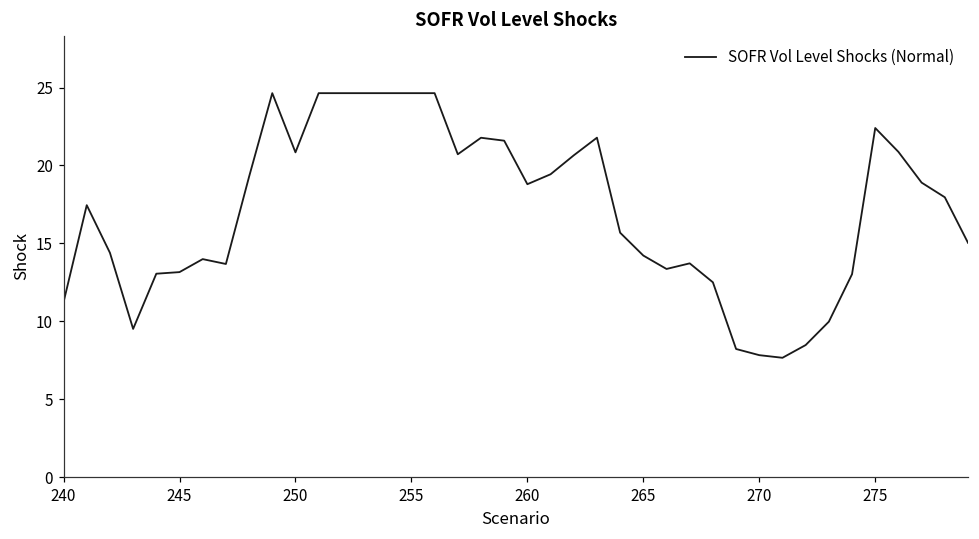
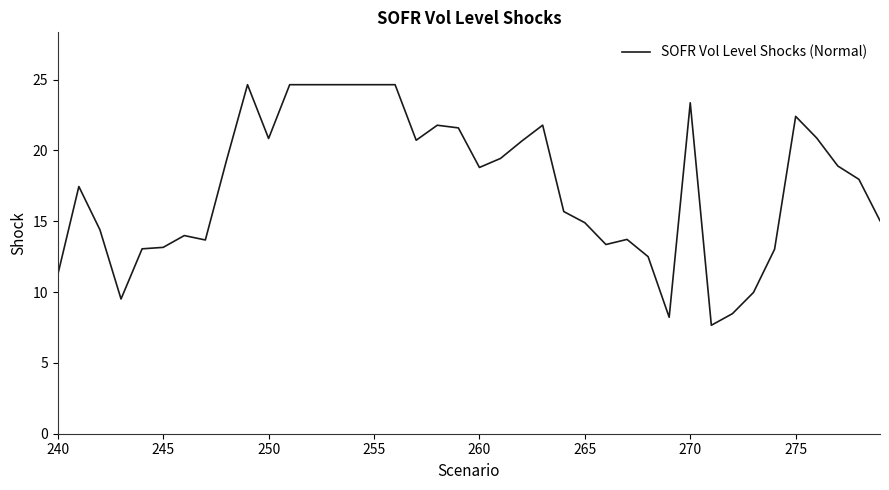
  {
    "240": 11.2,
    "245": 13.2,
    "250": 20.8,
    "255": 24.6,
    "260": 18.8,
-   "265": 14.2,
-   "270": 7.8,
+   "265": 14.9,
+   "270": 23.4,
    "275": 22.4
  }
